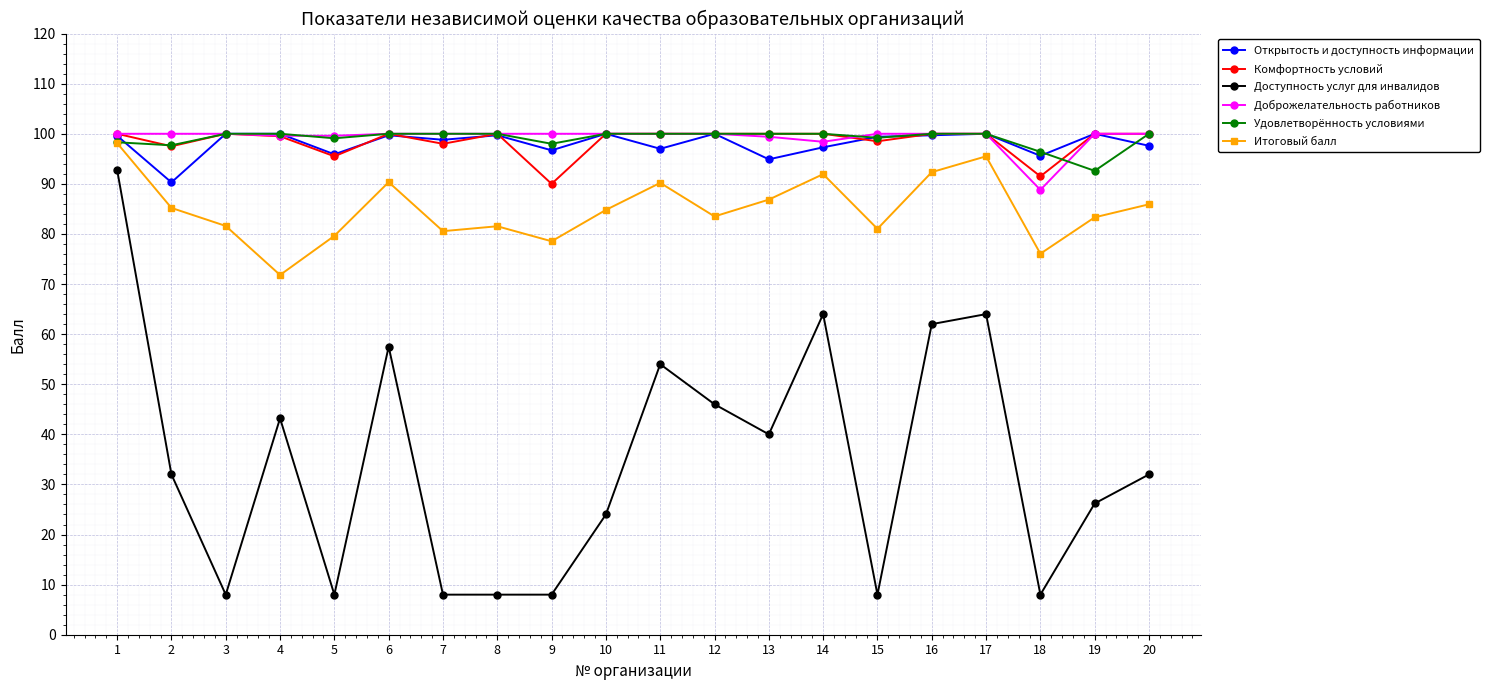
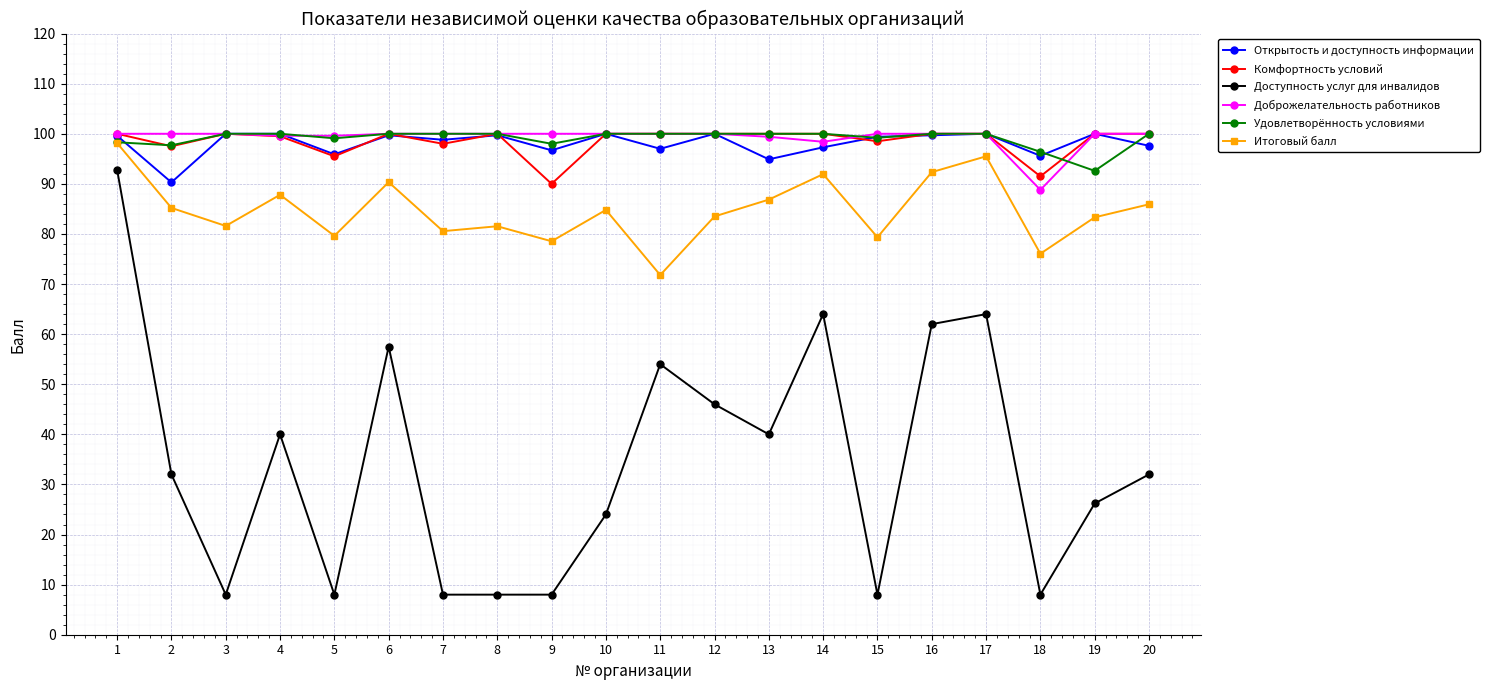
  {
    "Открытость и доступность информации": {
      "2": 90,
      "7": 99,
      "9": 97,
      "11": 97,
      "13": 95,
      "14": 97,
      "18": 96,
      "20": 98
    },
    "Комфортность условий": {
      "7": 98,
      "9": 90,
      "15": 99,
      "18": 92
    },
    "Доступность услуг для инвалидов": {
      "1": 93,
      "2": 32,
      "3": 8,
-     "4": 43,
+     "4": 40,
      "5": 8,
      "6": 58,
      "7": 8,
      "8": 8,
      "9": 8,
      "10": 24,
      "11": 54,
      "12": 46,
      "13": 40,
      "14": 64,
      "15": 8,
      "16": 62,
      "17": 64,
      "18": 8,
      "19": 26,
      "20": 32
    },
    "Доброжелательность работников": {
      "2": 100,
      "9": 100,
      "13": 99,
      "14": 98,
      "15": 100,
      "18": 89
    },
    "Удовлетворённость условиями": {
      "9": 98,
      "18": 96,
      "19": 93
    },
    "Итоговый балл": {
      "2": 85,
      "3": 82,
-     "4": 72,
+     "4": 88,
      "5": 80,
      "6": 90,
      "7": 81,
      "8": 82,
      "9": 79,
      "10": 85,
-     "11": 90,
+     "11": 72,
      "12": 84,
      "13": 87,
      "14": 92,
-     "15": 81,
+     "15": 79,
      "16": 92,
      "17": 96,
      "18": 76,
      "19": 83,
      "20": 86
    }
  }
